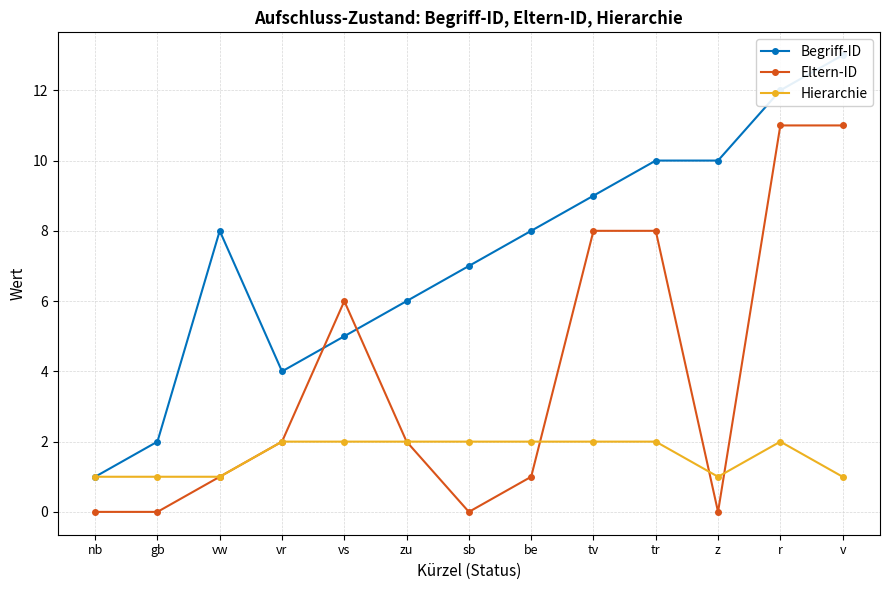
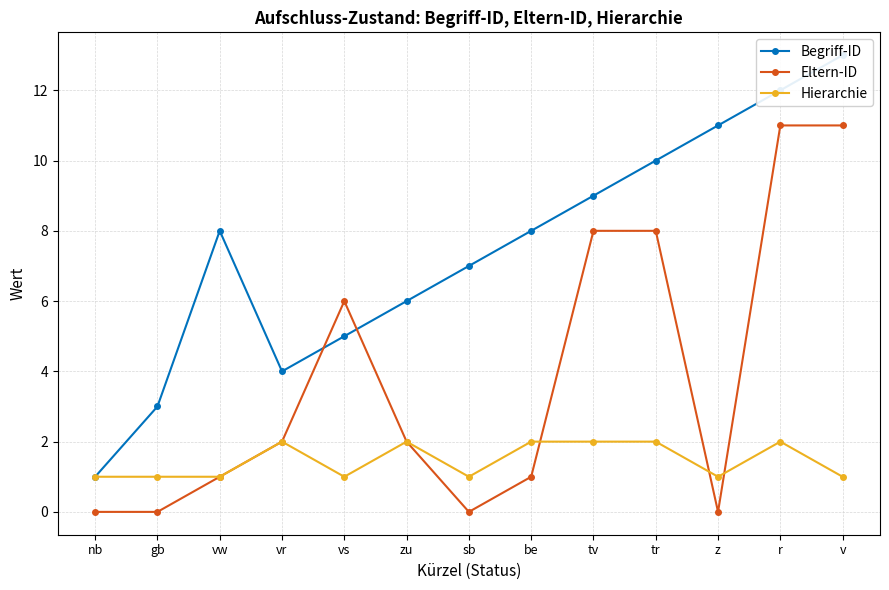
  {
    "Begriff-ID": {
-     "gb": 2,
+     "gb": 3,
      "vw": 8,
      "vr": 4,
      "vs": 5,
      "zu": 6,
      "sb": 7,
      "be": 8,
      "tv": 9,
      "tr": 10,
-     "z": 10
+     "z": 11
    },
    "Eltern-ID": {
      "nb": 0,
      "gb": 0,
      "vs": 6,
      "sb": 0,
      "be": 1,
      "tv": 8,
      "tr": 8,
      "z": 0,
      "r": 11,
      "v": 11
    },
    "Hierarchie": {
      "gb": 1,
-     "vs": 2,
-     "sb": 2,
+     "vs": 1,
+     "sb": 1,
      "be": 2,
      "tv": 2,
      "tr": 2,
      "z": 1,
      "r": 2,
      "v": 1
    }
  }
